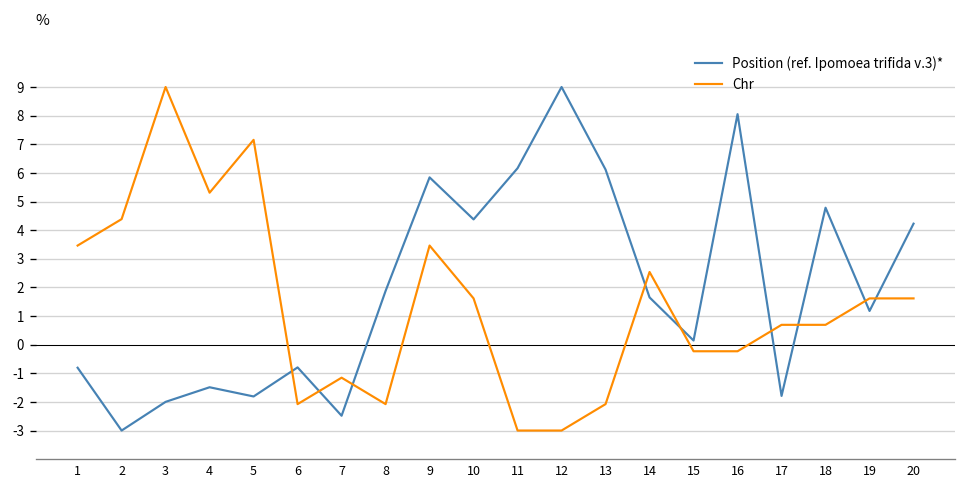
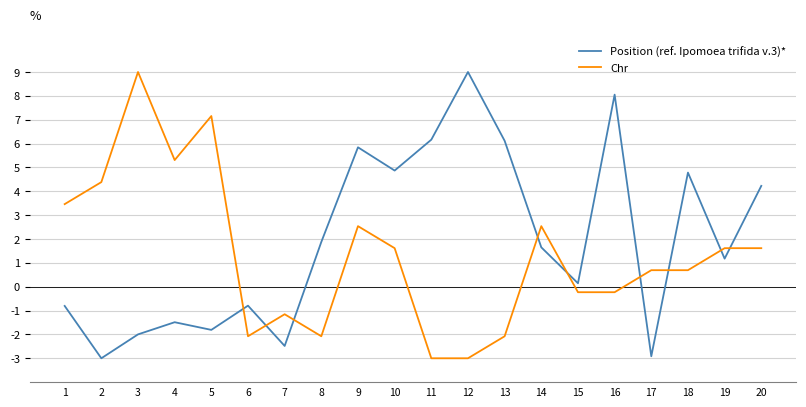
  {
    "Position (ref. Ipomoea trifida v.3)*": {
      "1": -0.8,
      "2": -3.0,
      "3": -2.0,
      "4": -1.5,
      "5": -1.8,
      "6": -0.8,
      "7": -2.5,
      "8": 1.9,
      "9": 5.8,
-     "10": 4.4,
+     "10": 4.9,
      "11": 6.2,
      "12": 9.0,
      "13": 6.1,
      "14": 1.6,
      "15": 0.1,
      "16": 8.1,
-     "17": -1.8,
+     "17": -2.9,
      "18": 4.8,
      "19": 1.2,
      "20": 4.2
    },
    "Chr": {
      "1": 3.5,
      "2": 4.4,
      "3": 9.0,
      "4": 5.3,
      "5": 7.2,
      "6": -2.1,
      "7": -1.2,
      "8": -2.1,
-     "9": 3.5,
+     "9": 2.5,
      "10": 1.6,
      "11": -3.0,
      "12": -3.0,
      "13": -2.1,
      "14": 2.5,
      "15": -0.2,
      "16": -0.2,
      "17": 0.7,
      "18": 0.7,
      "19": 1.6,
      "20": 1.6
    }
  }
